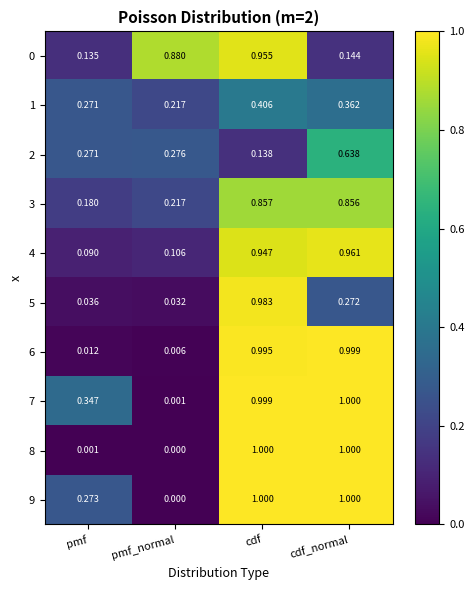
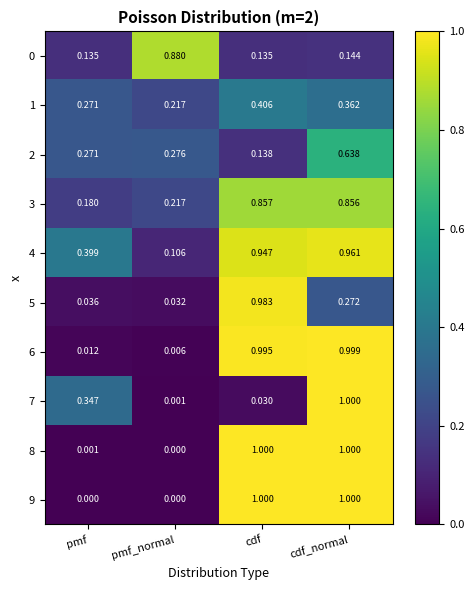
  {
    "0": {
      "pmf": 0.135,
      "pmf_normal": 0.880,
-     "cdf": 0.955,
+     "cdf": 0.135,
      "cdf_normal": 0.144
    },
    "1": {
      "pmf": 0.271,
      "pmf_normal": 0.217,
      "cdf": 0.406,
      "cdf_normal": 0.362
    },
    "2": {
      "pmf": 0.271,
      "pmf_normal": 0.276,
      "cdf": 0.138,
      "cdf_normal": 0.638
    },
    "3": {
      "pmf": 0.180,
      "pmf_normal": 0.217,
      "cdf": 0.857,
      "cdf_normal": 0.856
    },
    "4": {
-     "pmf": 0.090,
+     "pmf": 0.399,
      "pmf_normal": 0.106,
      "cdf": 0.947,
      "cdf_normal": 0.961
    },
    "5": {
      "pmf": 0.036,
      "pmf_normal": 0.032,
      "cdf": 0.983,
      "cdf_normal": 0.272
    },
    "6": {
      "pmf": 0.012,
      "pmf_normal": 0.006,
      "cdf": 0.995,
      "cdf_normal": 0.999
    },
    "7": {
      "pmf": 0.347,
      "pmf_normal": 0.001,
-     "cdf": 0.999,
+     "cdf": 0.030,
      "cdf_normal": 1.000
    },
    "8": {
      "pmf": 0.001,
      "pmf_normal": 0.000,
      "cdf": 1.000,
      "cdf_normal": 1.000
    },
    "9": {
-     "pmf": 0.273,
+     "pmf": 0.000,
      "pmf_normal": 0.000,
      "cdf": 1.000,
      "cdf_normal": 1.000
    }
  }
